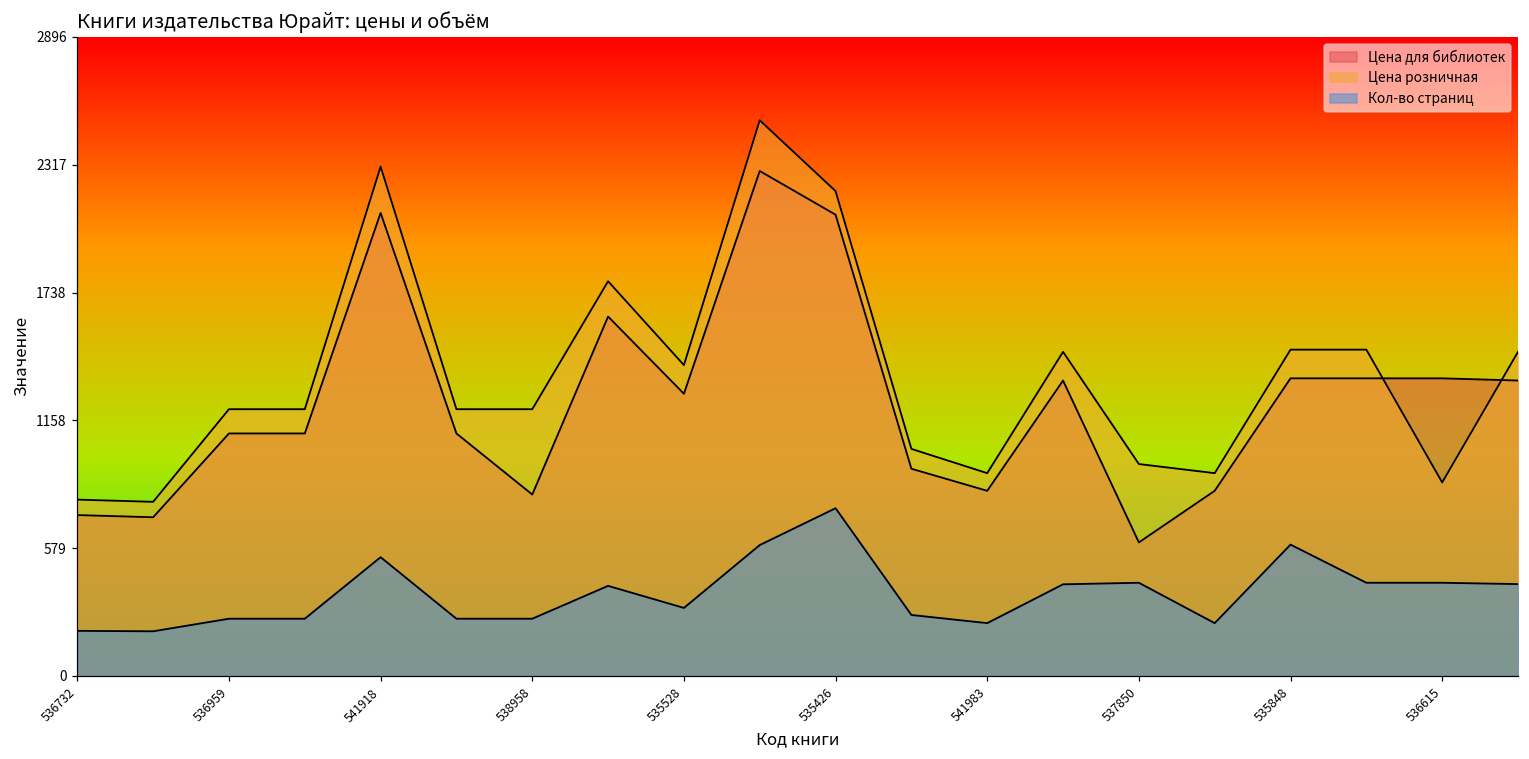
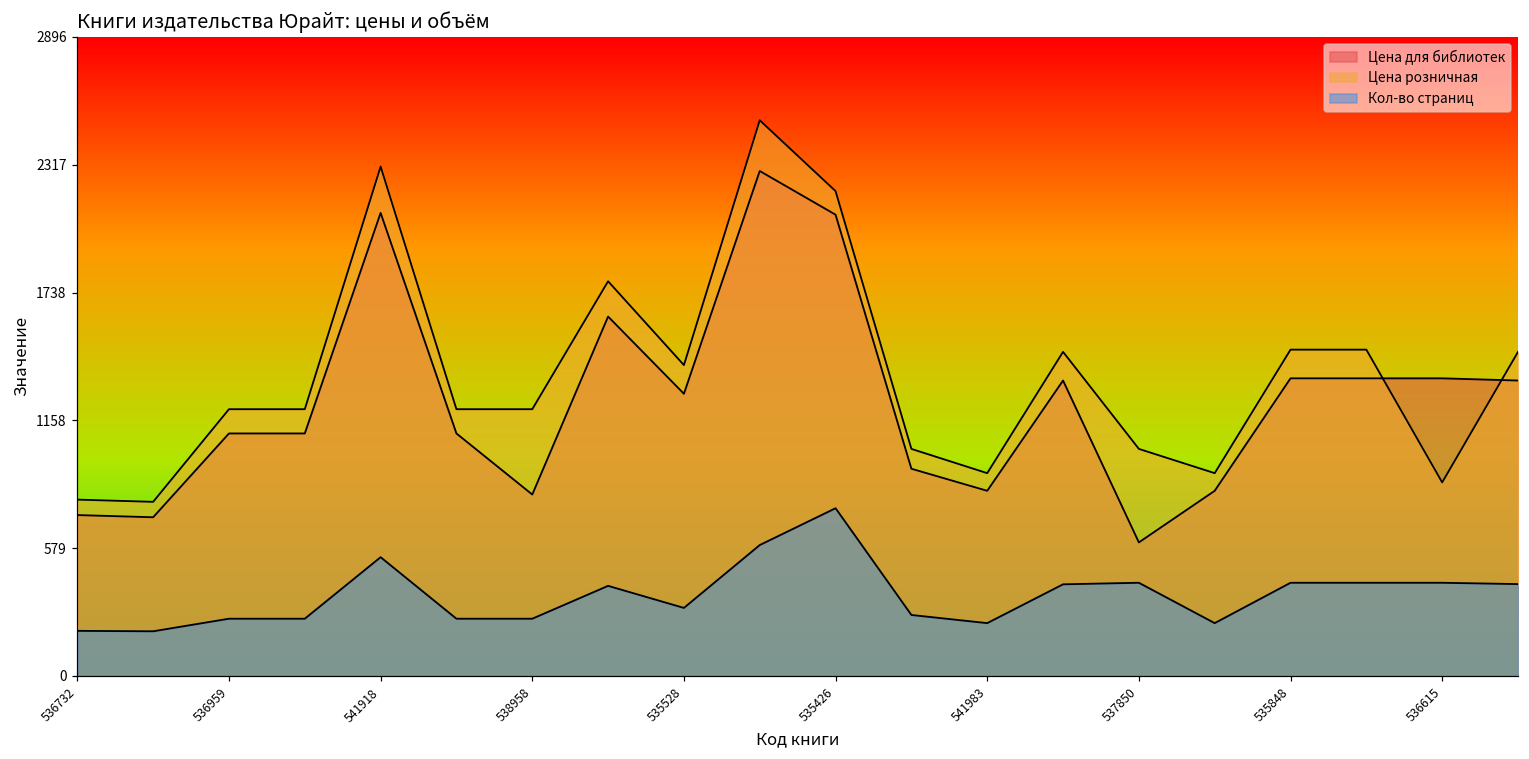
  {
    "Цена для библиотек": {
      "536732": 730,
      "536959": 1100,
      "541918": 2100,
      "538958": 820,
      "535528": 1280,
      "535426": 2090,
      "541983": 840,
      "537850": 610,
      "535848": 1350,
      "536615": 1350
    },
    "Цена розничная": {
      "536732": 800,
      "536959": 1210,
      "541918": 2310,
      "538958": 1210,
      "535528": 1410,
      "535426": 2200,
      "541983": 920,
-     "537850": 960,
+     "537850": 1030,
      "535848": 1480,
      "536615": 880
    },
    "Кол-во страниц": {
      "536732": 200,
      "536959": 260,
      "541918": 540,
      "538958": 260,
      "535528": 310,
      "535426": 760,
      "541983": 240,
      "537850": 420,
-     "535848": 600,
+     "535848": 420,
      "536615": 420
    }
  }
